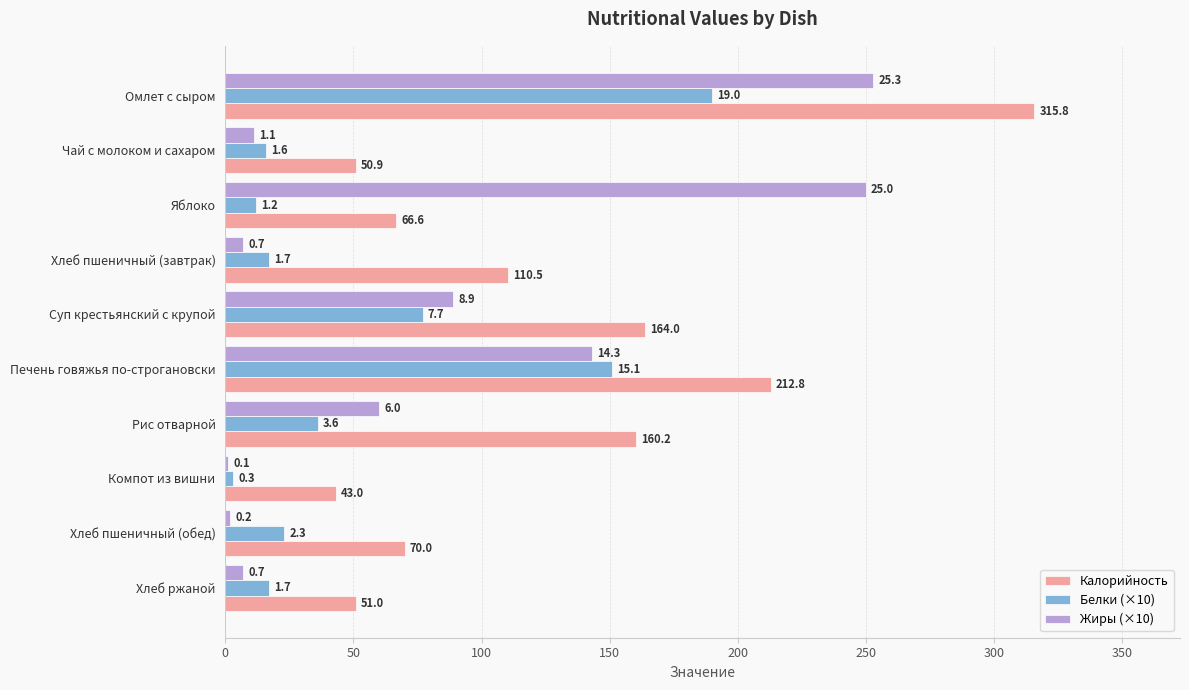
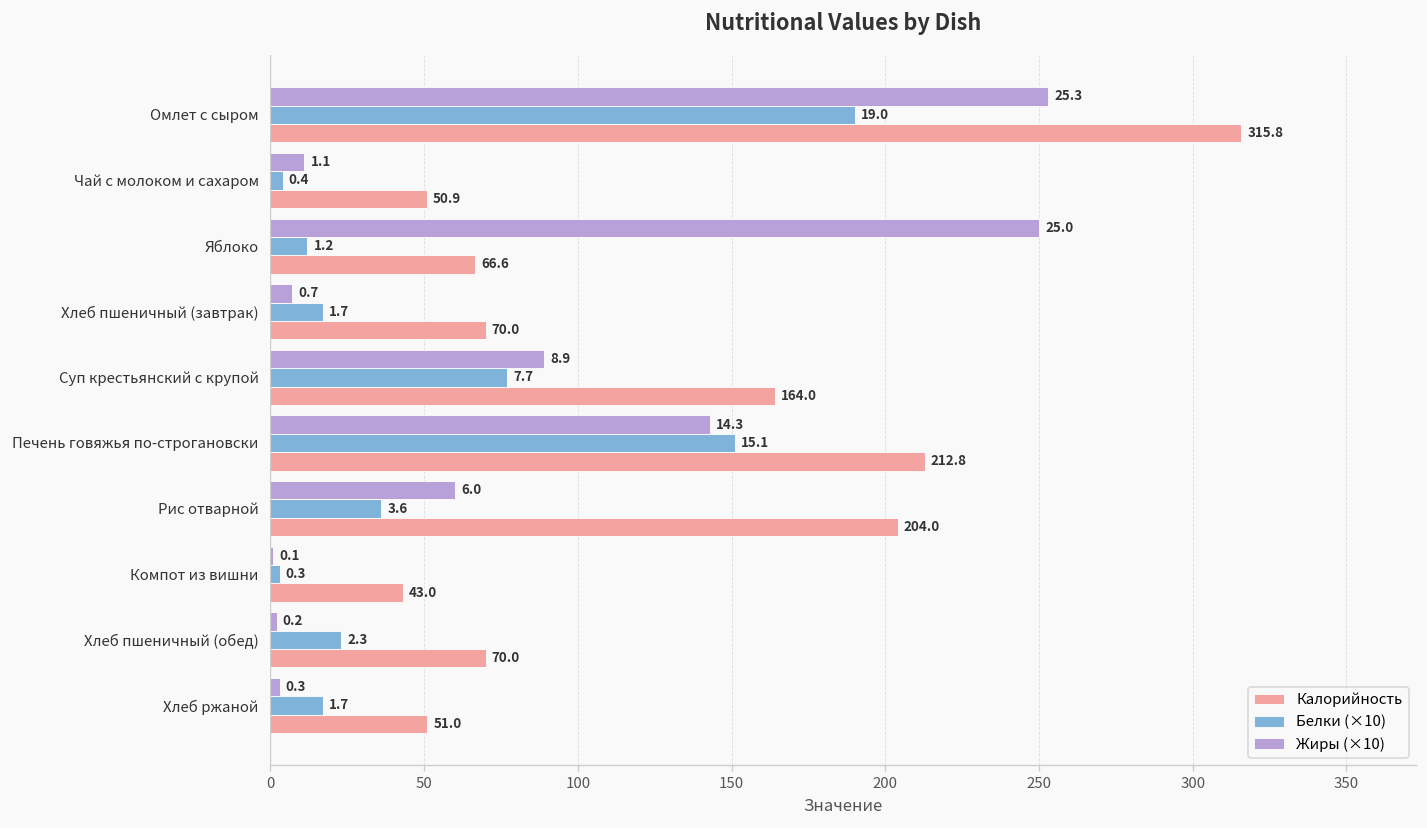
  {
    "Калорийность": {
      "Омлет с сыром": 315.8,
      "Чай с молоком и сахаром": 50.9,
      "Яблоко": 66.6,
-     "Хлеб пшеничный (завтрак)": 110.5,
+     "Хлеб пшеничный (завтрак)": 70.0,
      "Суп крестьянский с крупой": 164.0,
      "Печень говяжья по-строгановски": 212.8,
-     "Рис отварной": 160.2,
+     "Рис отварной": 204.0,
      "Компот из вишни": 43.0,
      "Хлеб пшеничный (обед)": 70.0,
      "Хлеб ржаной": 51.0
    },
    "Белки (×10)": {
-     "Чай с молоком и сахаром": 1.6
+     "Чай с молоком и сахаром": 0.4
    },
    "Жиры (×10)": {
-     "Хлеб ржаной": 0.7
+     "Хлеб ржаной": 0.3
    }
  }
